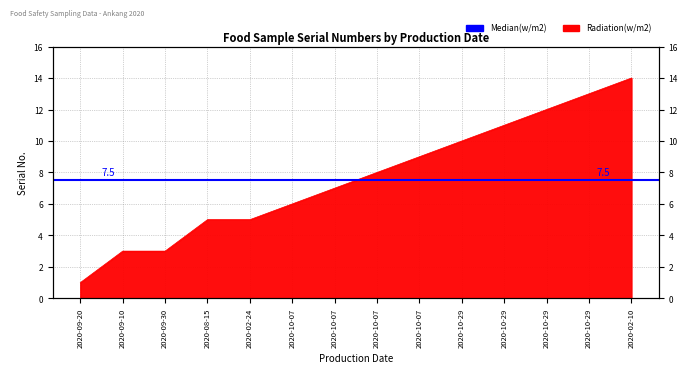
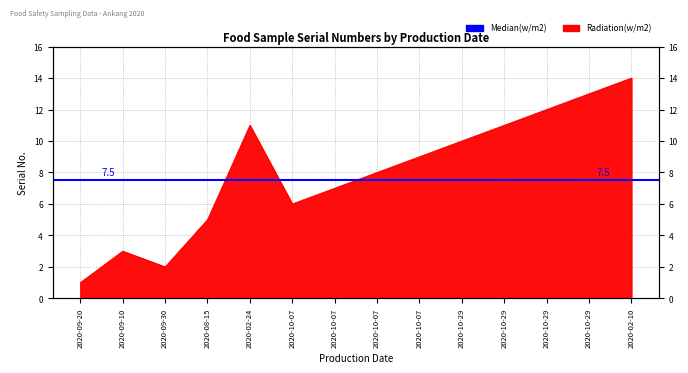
  {
    "2020-09-20": 1,
    "2020-09-10": 3,
-   "2020-09-30": 3,
+   "2020-09-30": 2,
    "2020-08-15": 5,
-   "2020-02-24": 5,
+   "2020-02-24": 11,
    "2020-02-10": 14
  }
